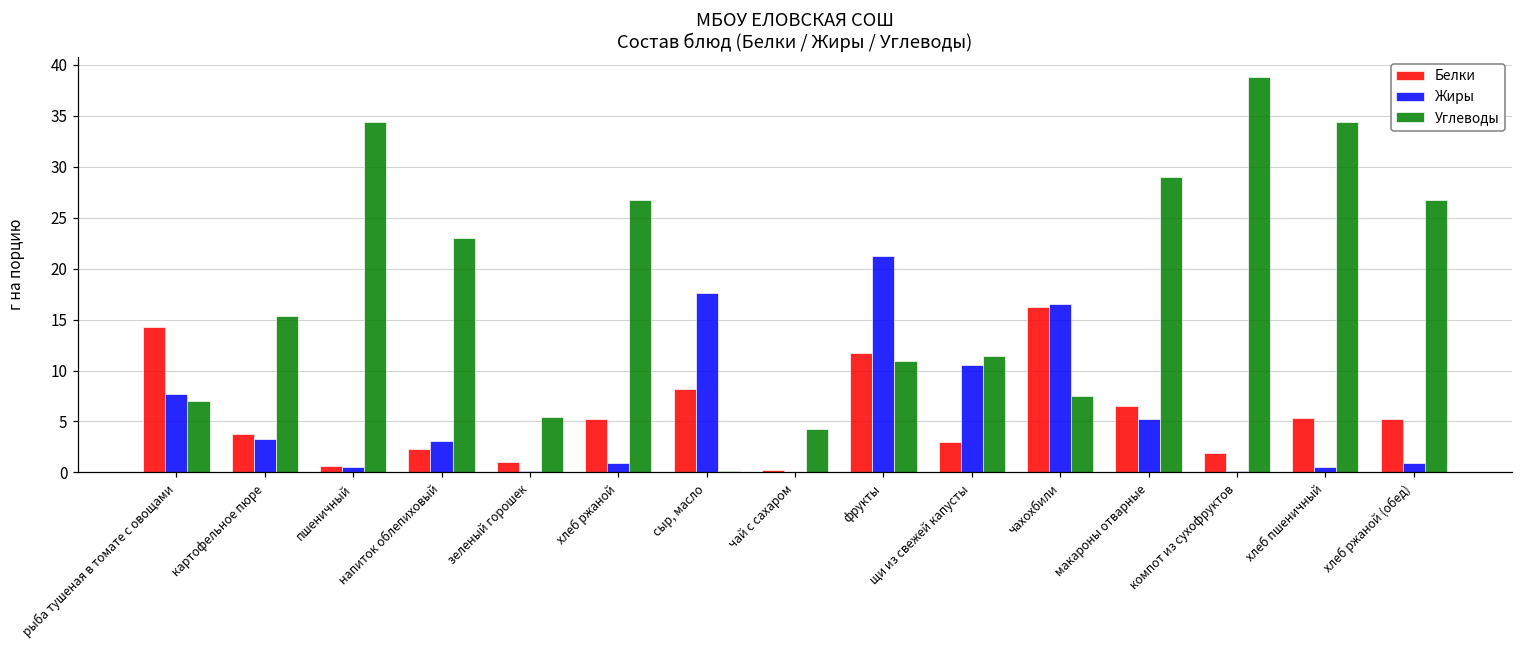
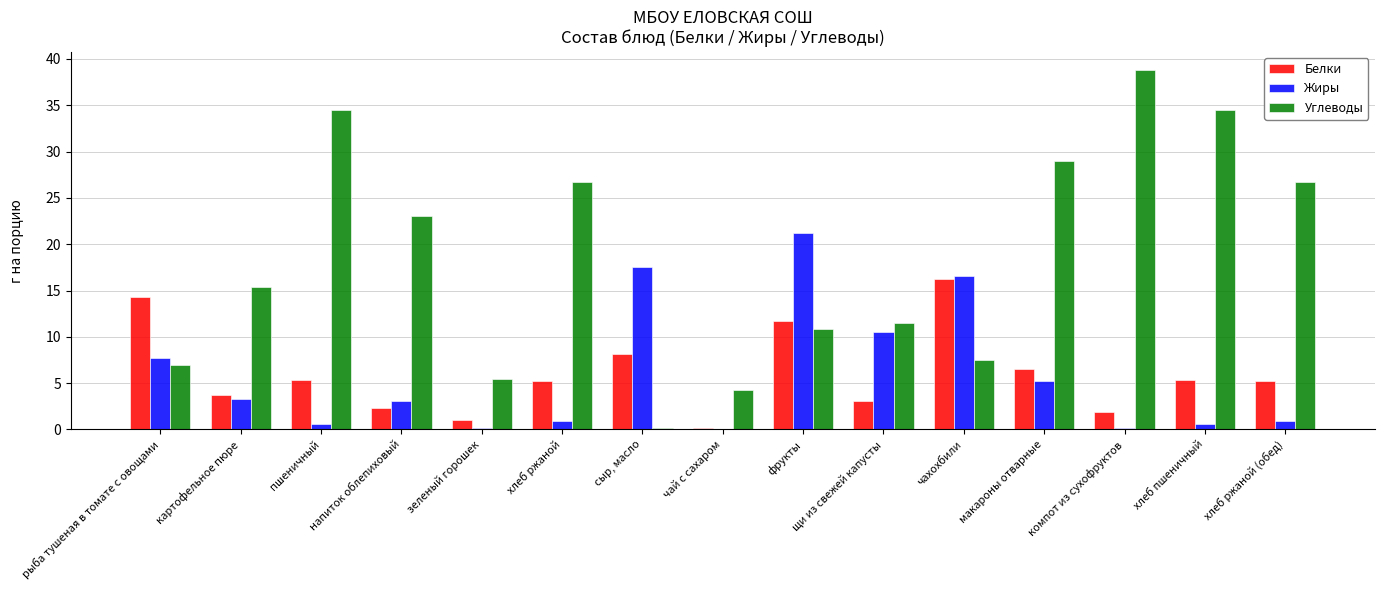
  {
    "Белки": {
      "рыба тушеная в томате с овощами": 14,
      "картофельное пюре": 4,
-     "пшеничный": 1,
+     "пшеничный": 5,
      "напиток облепиховый": 2,
      "зеленый горошек": 1,
      "хлеб ржаной": 5,
      "сыр, масло": 8,
      "фрукты": 12,
      "щи из свежей капусты": 3,
      "чахохбили": 16,
      "макароны отварные": 7,
      "компот из сухофруктов": 2,
      "хлеб пшеничный": 5,
      "хлеб ржаной (обед)": 5
    },
    "Жиры": {
      "рыба тушеная в томате с овощами": 8,
      "картофельное пюре": 3,
      "пшеничный": 1,
      "напиток облепиховый": 3,
      "хлеб ржаной": 1,
      "сыр, масло": 18,
      "фрукты": 21,
      "щи из свежей капусты": 11,
      "чахохбили": 17,
      "макароны отварные": 5,
      "хлеб пшеничный": 1,
      "хлеб ржаной (обед)": 1
    },
    "Углеводы": {
      "рыба тушеная в томате с овощами": 7,
      "картофельное пюре": 15,
      "пшеничный": 34,
      "напиток облепиховый": 23,
      "зеленый горошек": 5,
      "хлеб ржаной": 27,
      "чай с сахаром": 4,
      "фрукты": 11,
      "щи из свежей капусты": 11,
      "чахохбили": 8,
      "макароны отварные": 29,
      "компот из сухофруктов": 39,
      "хлеб пшеничный": 34,
      "хлеб ржаной (обед)": 27
    }
  }
